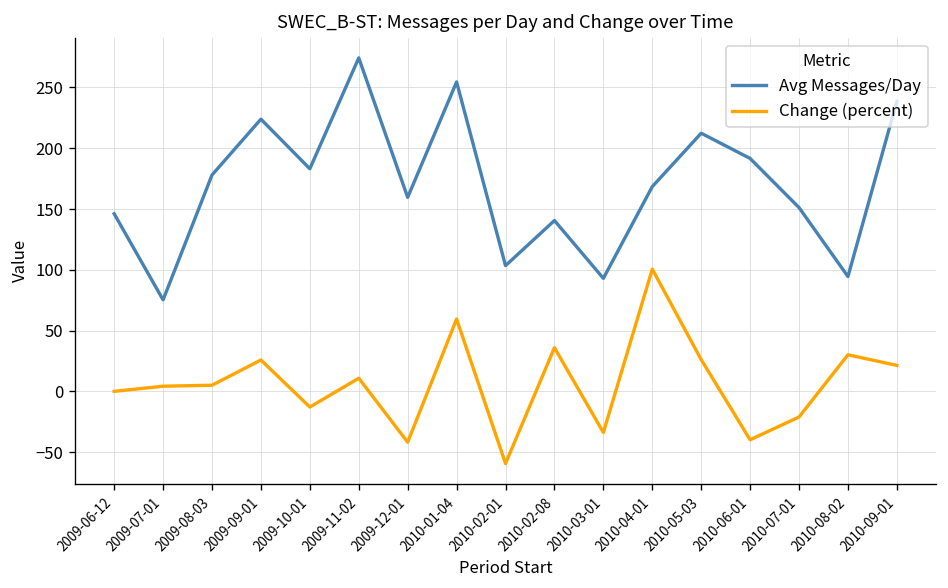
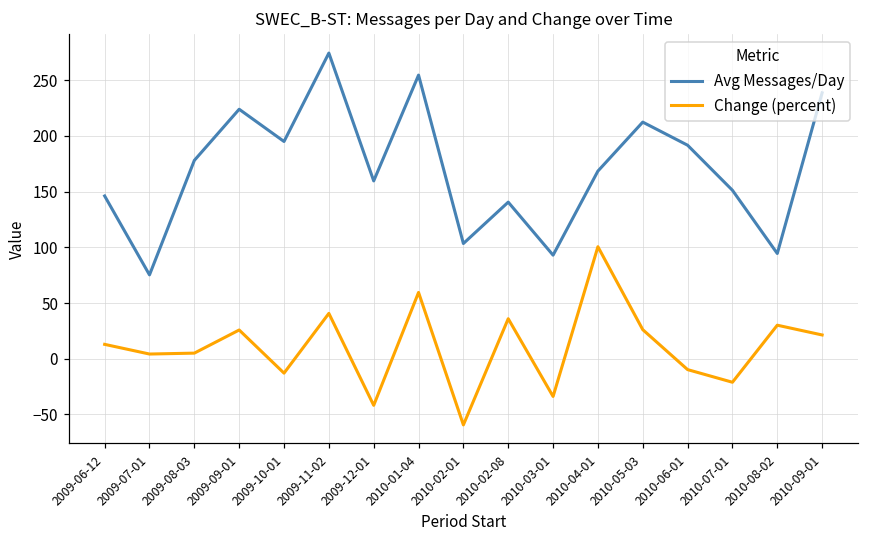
  {
    "Avg Messages/Day": {
      "2009-06-12": 146,
      "2009-07-01": 75,
      "2009-08-03": 178,
      "2009-09-01": 224,
-     "2009-10-01": 183,
+     "2009-10-01": 195,
      "2009-11-02": 274,
      "2009-12-01": 160,
      "2010-01-04": 255,
      "2010-02-01": 103,
      "2010-02-08": 141,
      "2010-03-01": 93,
      "2010-04-01": 168,
      "2010-05-03": 212,
      "2010-06-01": 192,
      "2010-07-01": 151,
      "2010-08-02": 94
    },
    "Change (percent)": {
-     "2009-06-12": 0,
+     "2009-06-12": 13,
      "2009-07-01": 4,
      "2009-08-03": 5,
      "2009-09-01": 26,
      "2009-10-01": -13,
-     "2009-11-02": 11,
+     "2009-11-02": 41,
      "2009-12-01": -42,
      "2010-01-04": 59,
      "2010-02-01": -59,
      "2010-02-08": 36,
      "2010-03-01": -34,
      "2010-04-01": 101,
      "2010-05-03": 26,
-     "2010-06-01": -40,
+     "2010-06-01": -10,
      "2010-07-01": -21,
      "2010-08-02": 30,
      "2010-09-01": 21
    }
  }
